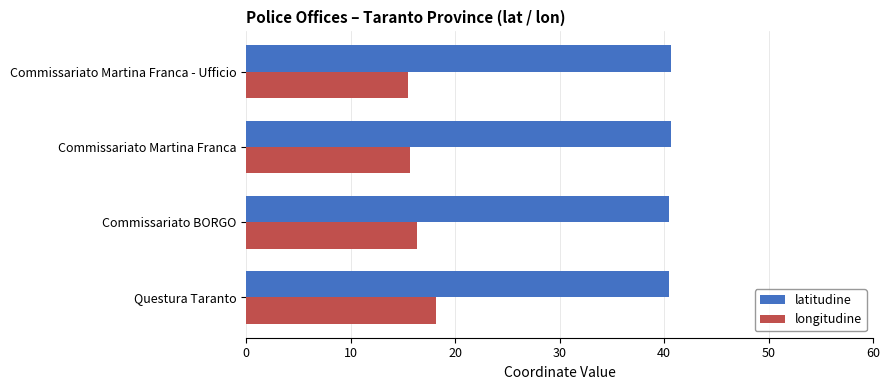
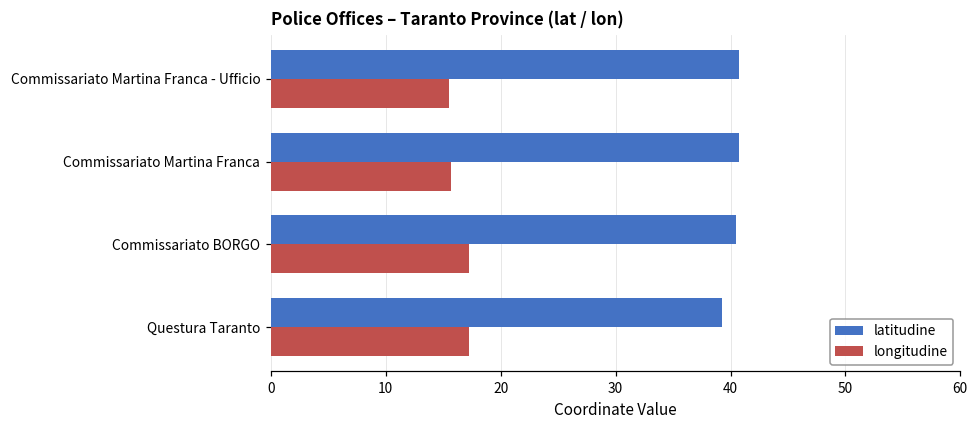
  {
    "latitudine": {
      "Commissariato Martina Franca - Ufficio": 40.7,
      "Commissariato Martina Franca": 40.7,
      "Commissariato BORGO": 40.5,
-     "Questura Taranto": 40.4
+     "Questura Taranto": 39.3
    },
    "longitudine": {
      "Commissariato Martina Franca - Ufficio": 15.5,
      "Commissariato Martina Franca": 15.7,
-     "Commissariato BORGO": 16.3,
-     "Questura Taranto": 18.2
+     "Commissariato BORGO": 17.2,
+     "Questura Taranto": 17.3
    }
  }
